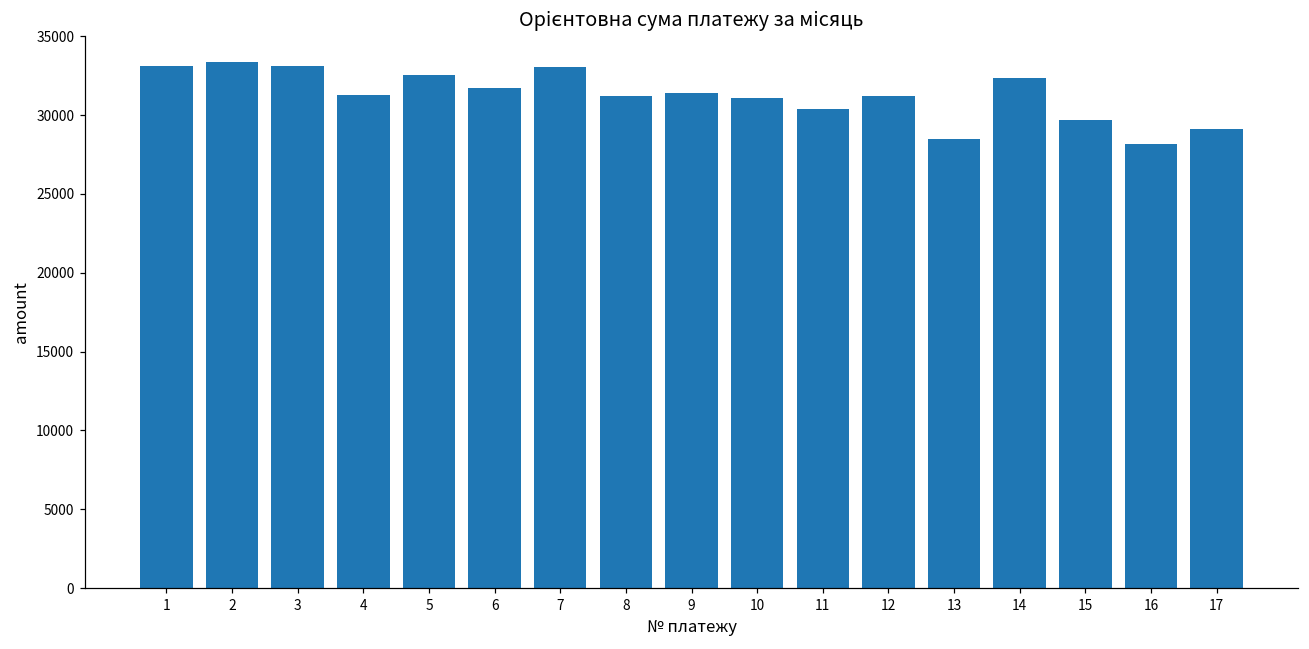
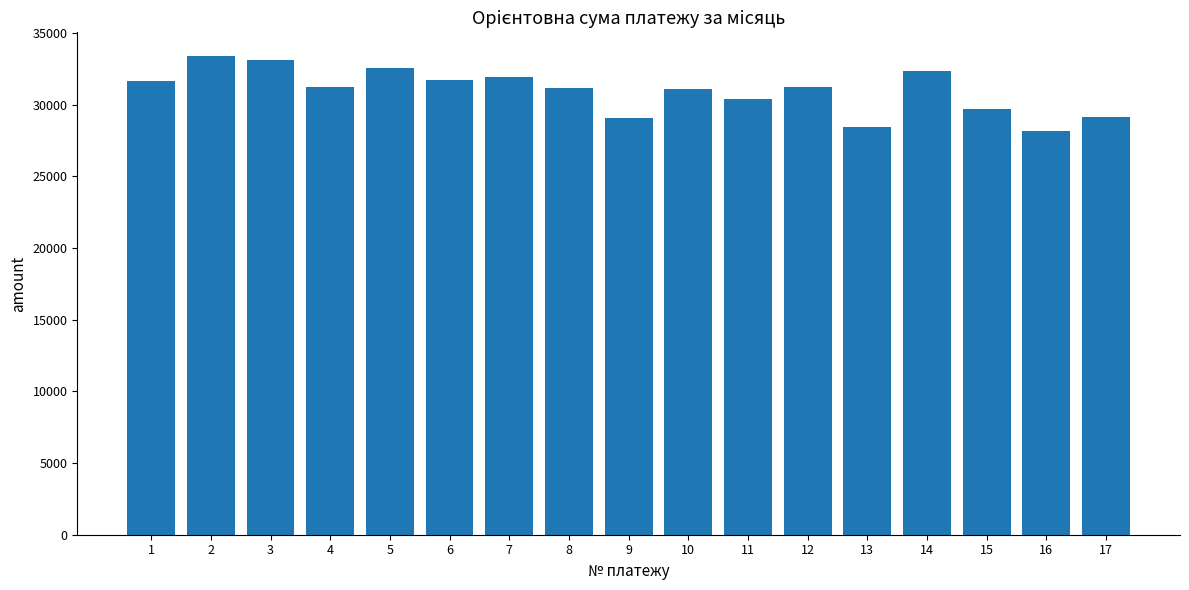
  {
-   "1": 33100,
+   "1": 31600,
    "2": 33400,
    "3": 33100,
    "4": 31200,
    "5": 32500,
    "6": 31700,
-   "7": 33000,
+   "7": 32000,
    "8": 31200,
-   "9": 31400,
+   "9": 29100,
    "10": 31100,
    "11": 30400,
    "12": 31200,
    "13": 28500,
    "14": 32400,
    "15": 29700,
    "16": 28200,
    "17": 29100
  }
